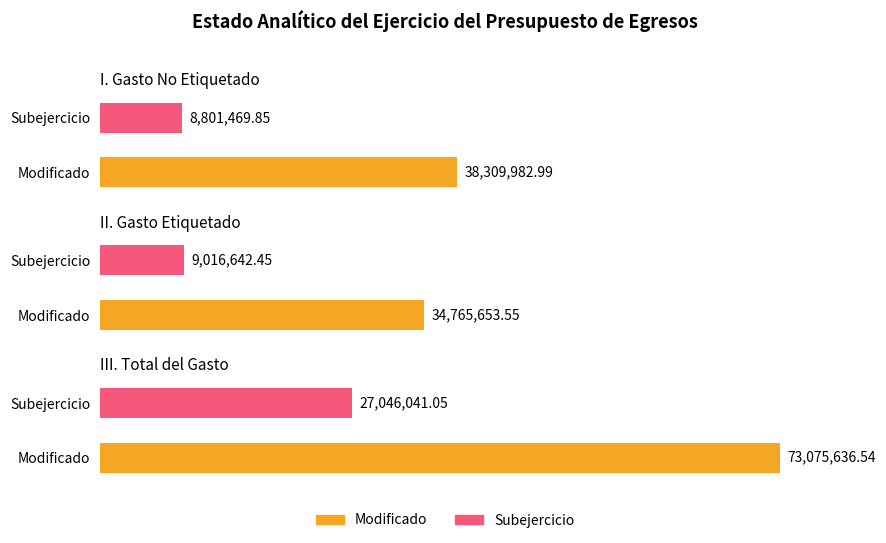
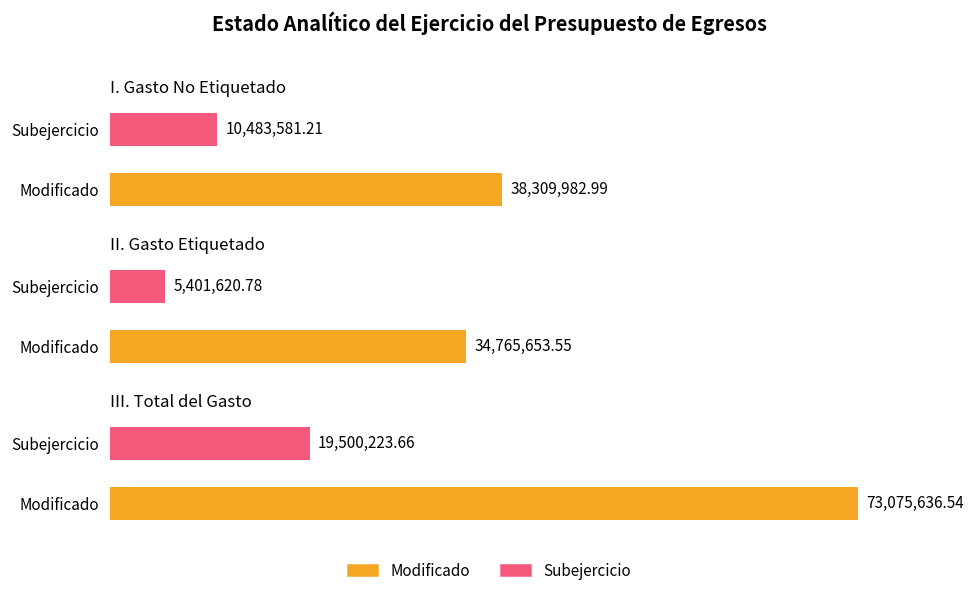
  {
    "I. Gasto No Etiquetado": {
-     "Subejercicio": "8,801,469.85",
+     "Subejercicio": "10,483,581.21",
      "Modificado": "38,309,982.99"
    },
    "II. Gasto Etiquetado": {
-     "Subejercicio": "9,016,642.45",
+     "Subejercicio": "5,401,620.78",
      "Modificado": "34,765,653.55"
    },
    "III. Total del Gasto": {
-     "Subejercicio": "27,046,041.05",
+     "Subejercicio": "19,500,223.66",
      "Modificado": "73,075,636.54"
    }
  }
